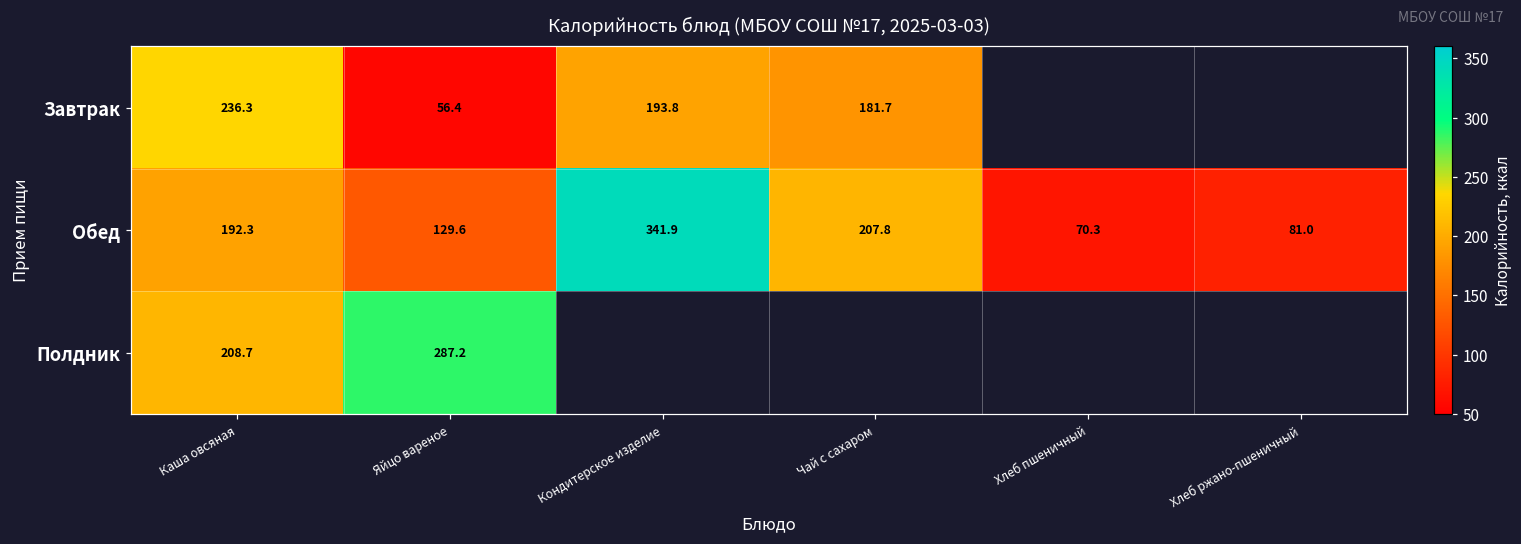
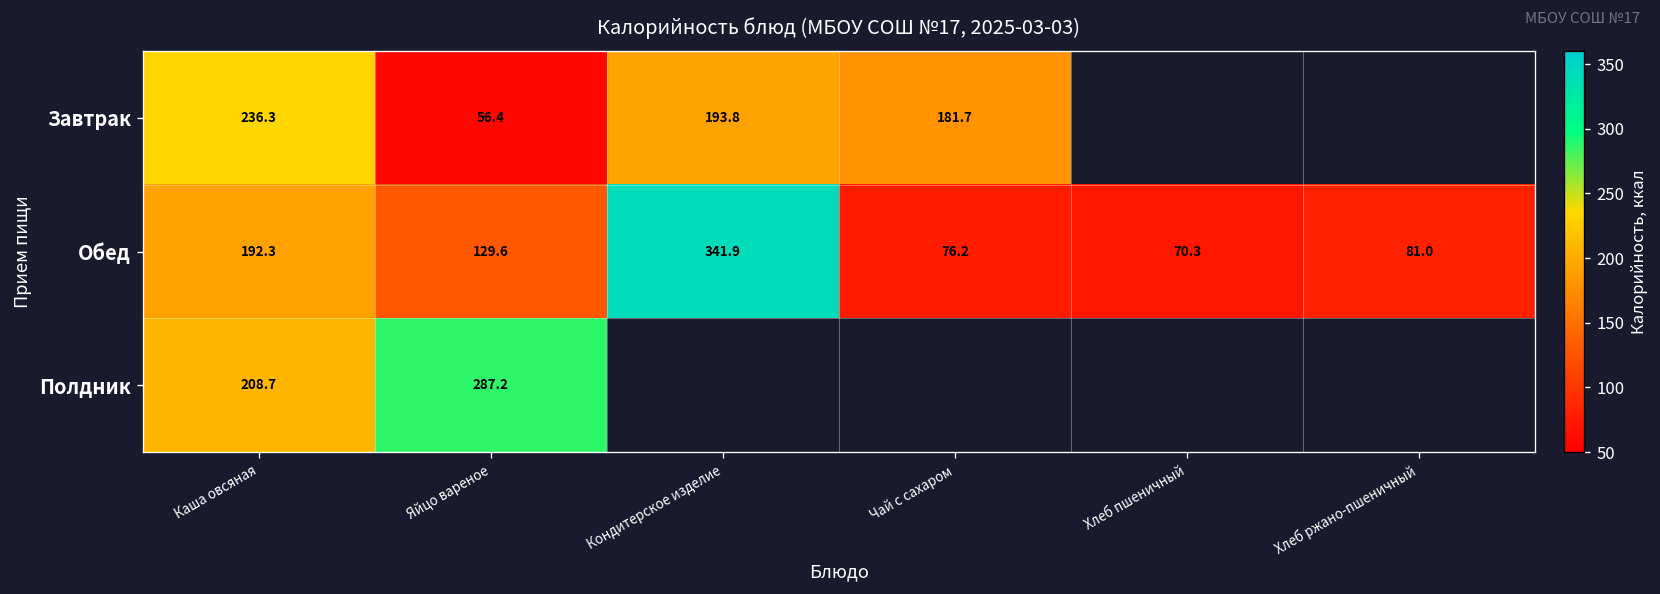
  {
    "Завтрак": {
      "Каша овсяная": 236.3,
      "Яйцо вареное": 56.4,
      "Кондитерское изделие": 193.8,
      "Чай с сахаром": 181.7
    },
    "Обед": {
      "Каша овсяная": 192.3,
      "Яйцо вареное": 129.6,
      "Кондитерское изделие": 341.9,
-     "Чай с сахаром": 207.8,
+     "Чай с сахаром": 76.2,
      "Хлеб пшеничный": 70.3,
      "Хлеб ржано-пшеничный": 81.0
    },
    "Полдник": {
      "Каша овсяная": 208.7,
      "Яйцо вареное": 287.2
    }
  }
